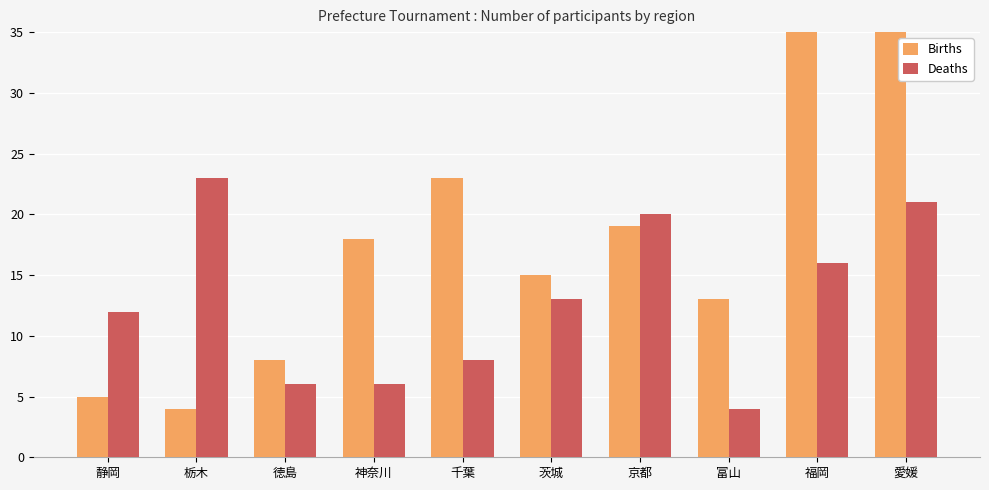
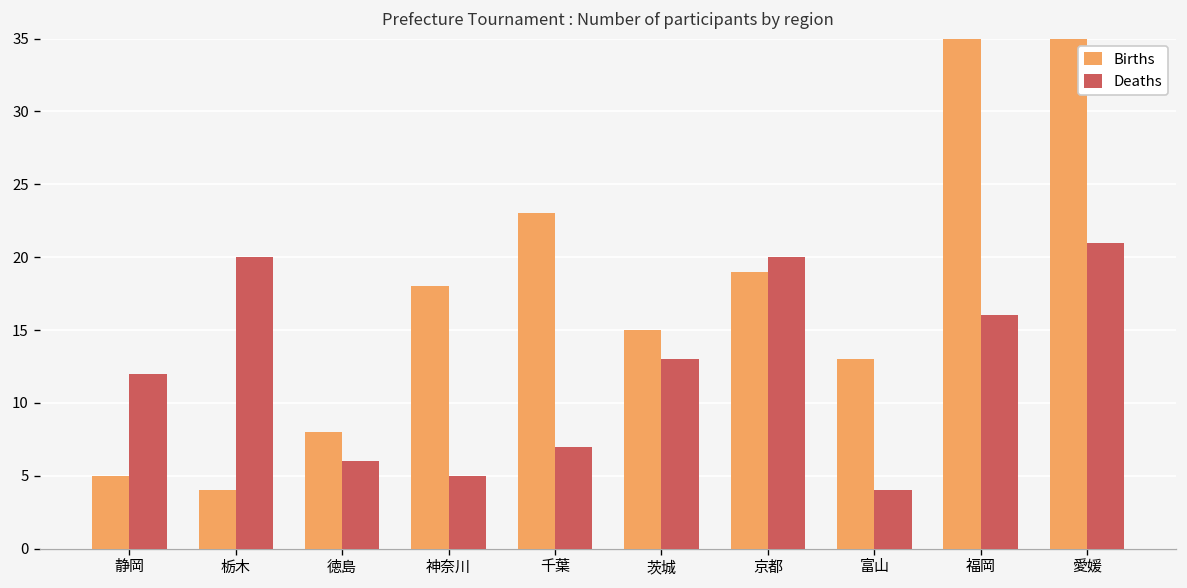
  {
    "Births": {
      "静岡": 5,
      "栃木": 4,
      "徳島": 8,
      "神奈川": 18,
      "千葉": 23,
      "茨城": 15,
      "京都": 19,
      "富山": 13
    },
    "Deaths": {
      "静岡": 12,
-     "栃木": 23,
+     "栃木": 20,
      "徳島": 6,
-     "神奈川": 6,
-     "千葉": 8,
+     "神奈川": 5,
+     "千葉": 7,
      "茨城": 13,
      "京都": 20,
      "富山": 4,
      "福岡": 16,
      "愛媛": 21
    }
  }
